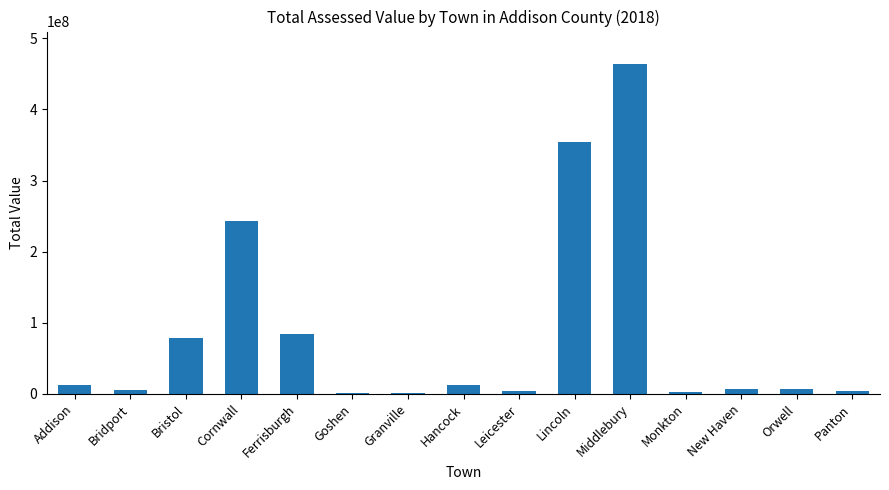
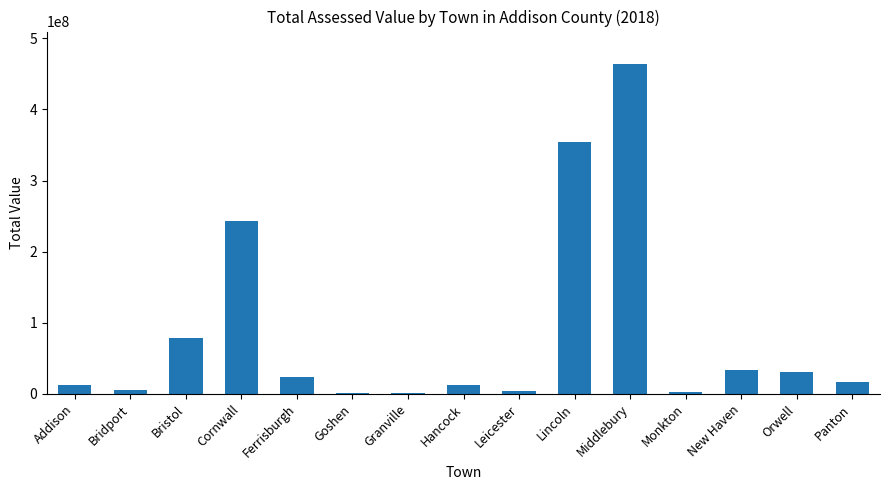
  {
    "Addison": 10000000,
    "Bridport": 0,
    "Bristol": 80000000,
    "Cornwall": 240000000,
-   "Ferrisburgh": 80000000,
+   "Ferrisburgh": 20000000,
    "Hancock": 10000000,
    "Leicester": 0,
    "Lincoln": 350000000,
    "Middlebury": 460000000,
-   "New Haven": 10000000,
-   "Orwell": 10000000,
-   "Panton": 0
+   "New Haven": 30000000,
+   "Orwell": 30000000,
+   "Panton": 20000000
  }
